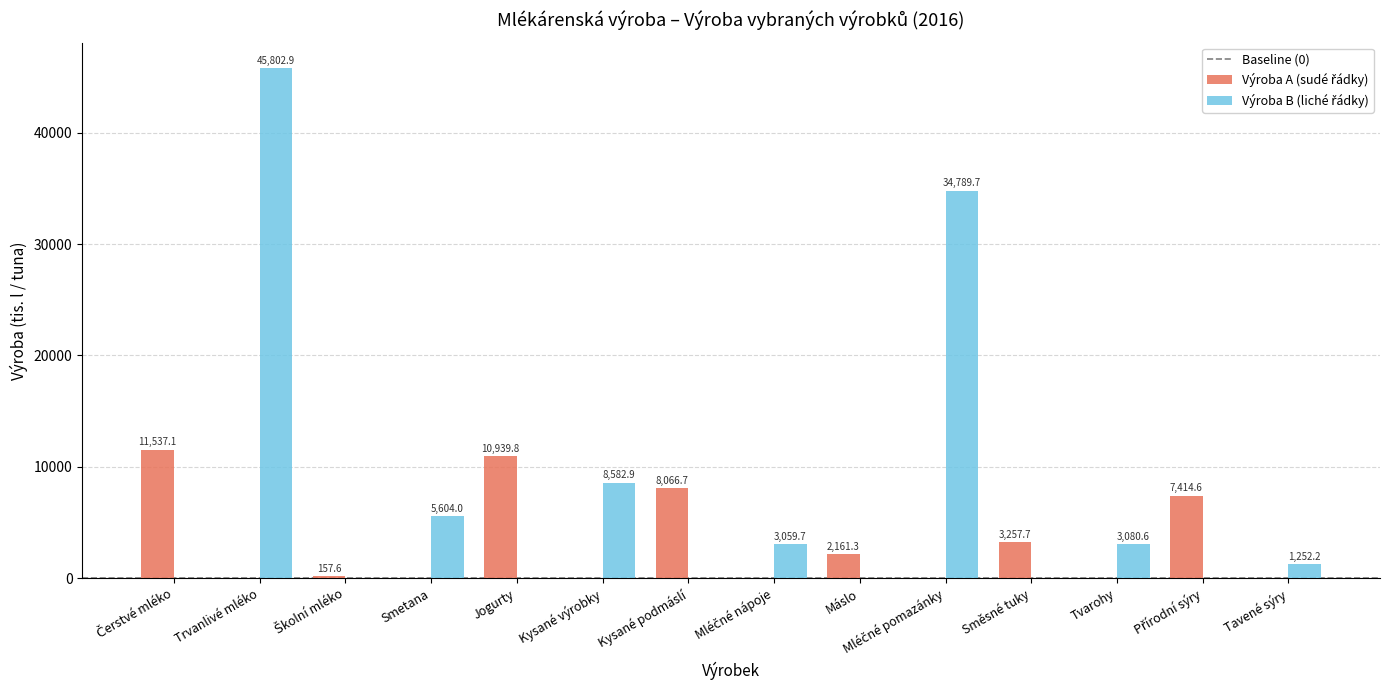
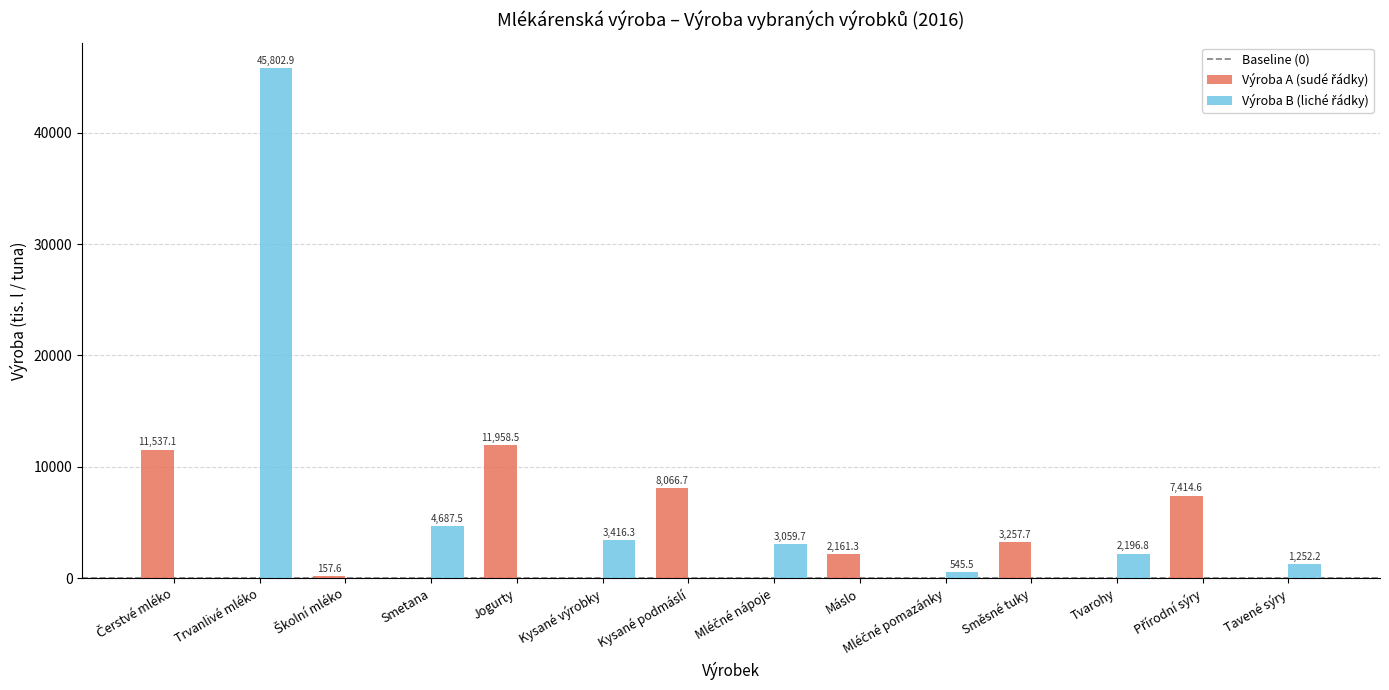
  {
    "Výroba A (sudé řádky)": {
      "Čerstvé mléko": "11,537.1",
      "Školní mléko": "157.6",
-     "Jogurty": "10,939.8",
+     "Jogurty": "11,958.5",
      "Kysané podmáslí": "8,066.7",
      "Máslo": "2,161.3",
      "Směsné tuky": "3,257.7",
      "Přírodní sýry": "7,414.6"
    },
    "Výroba B (liché řádky)": {
      "Trvanlivé mléko": "45,802.9",
-     "Smetana": "5,604.0",
-     "Kysané výrobky": "8,582.9",
+     "Smetana": "4,687.5",
+     "Kysané výrobky": "3,416.3",
      "Mléčné nápoje": "3,059.7",
-     "Mléčné pomazánky": "34,789.7",
-     "Tvarohy": "3,080.6",
+     "Mléčné pomazánky": "545.5",
+     "Tvarohy": "2,196.8",
      "Tavené sýry": "1,252.2"
    }
  }
